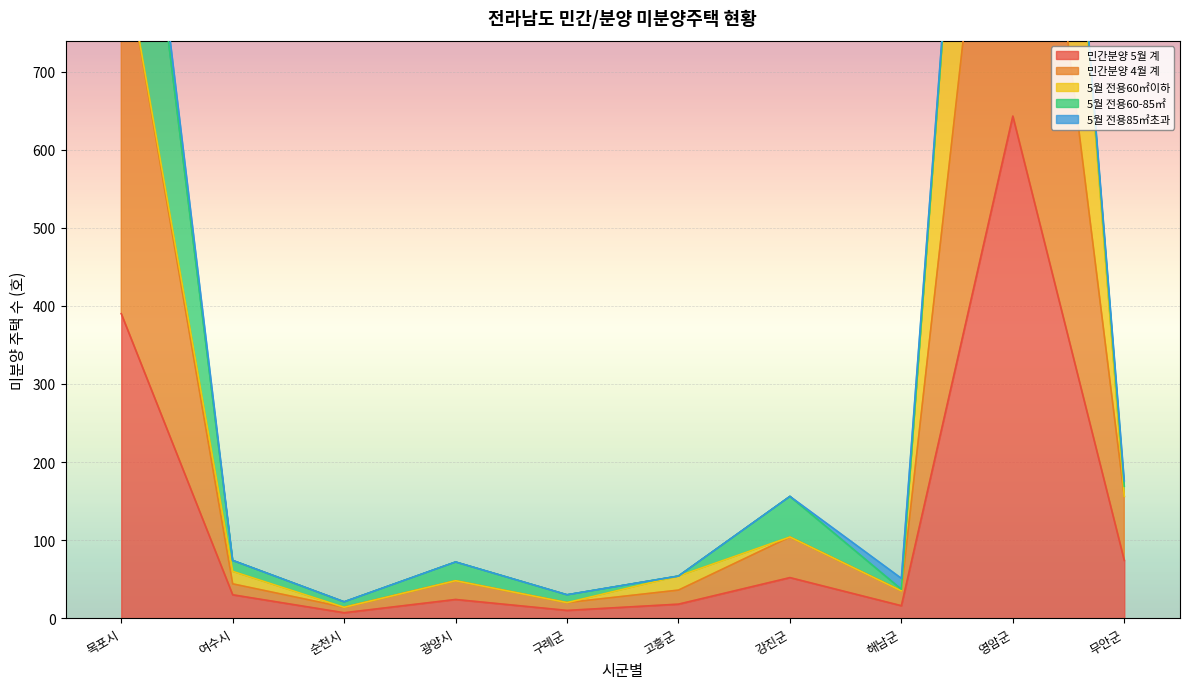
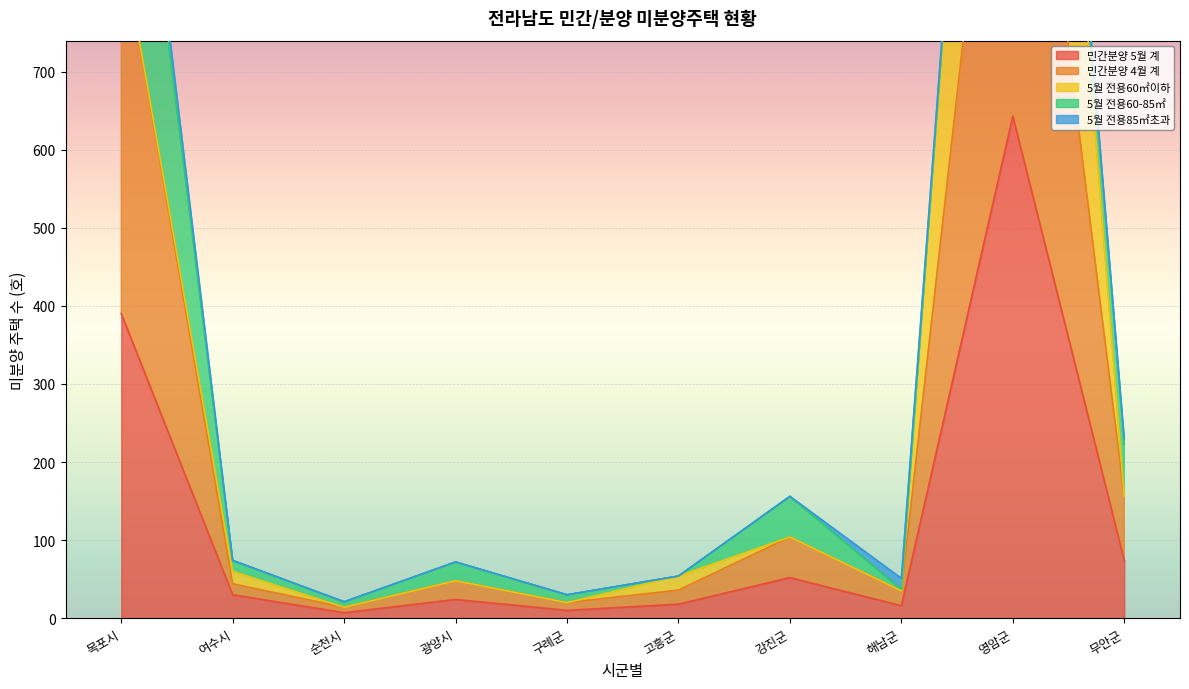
  {
    "5월 전용60㎡이하": {
      "여수시": 20
    },
    "5월 전용60-85㎡": {
-     "무안군": 10
+     "무안군": 70
    },
    "5월 전용85㎡초과": {
      "해남군": 10,
      "무안군": 10
    }
  }
